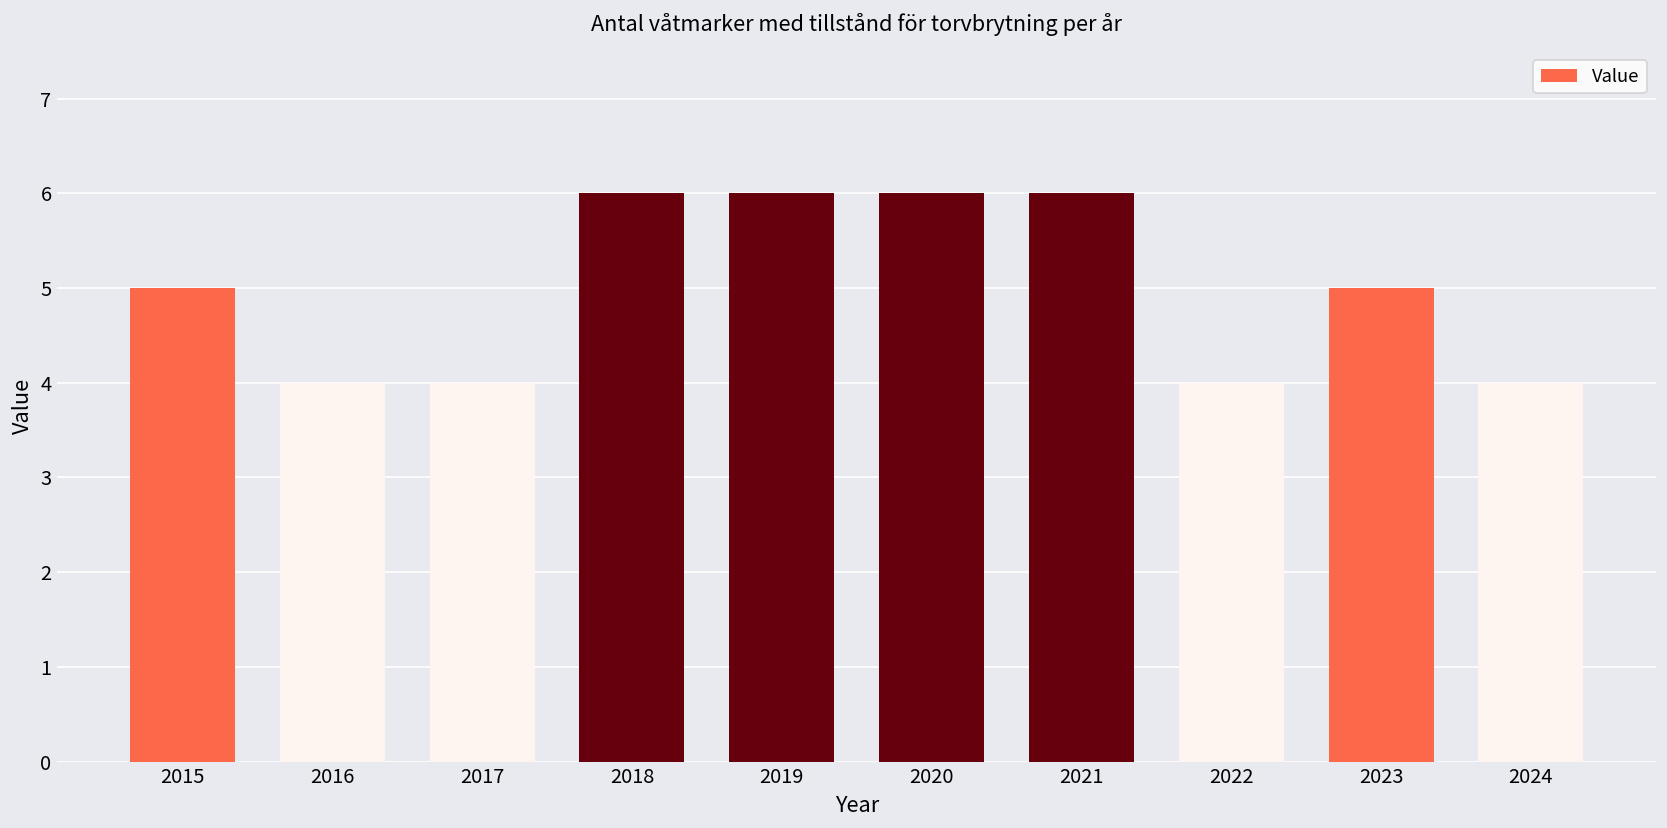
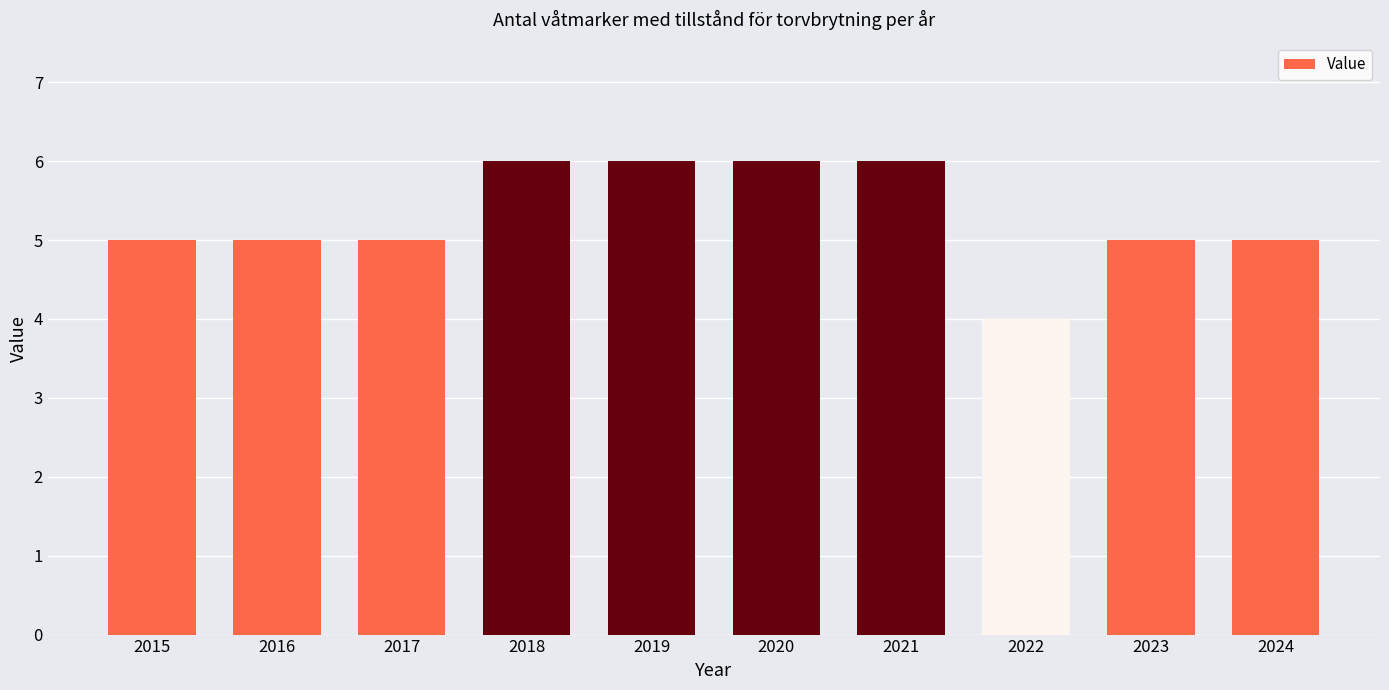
  {
    "2015": 5,
-   "2016": 4,
-   "2017": 4,
+   "2016": 5,
+   "2017": 5,
    "2018": 6,
    "2019": 6,
    "2020": 6,
    "2021": 6,
    "2022": 4,
    "2023": 5,
-   "2024": 4
+   "2024": 5
  }
